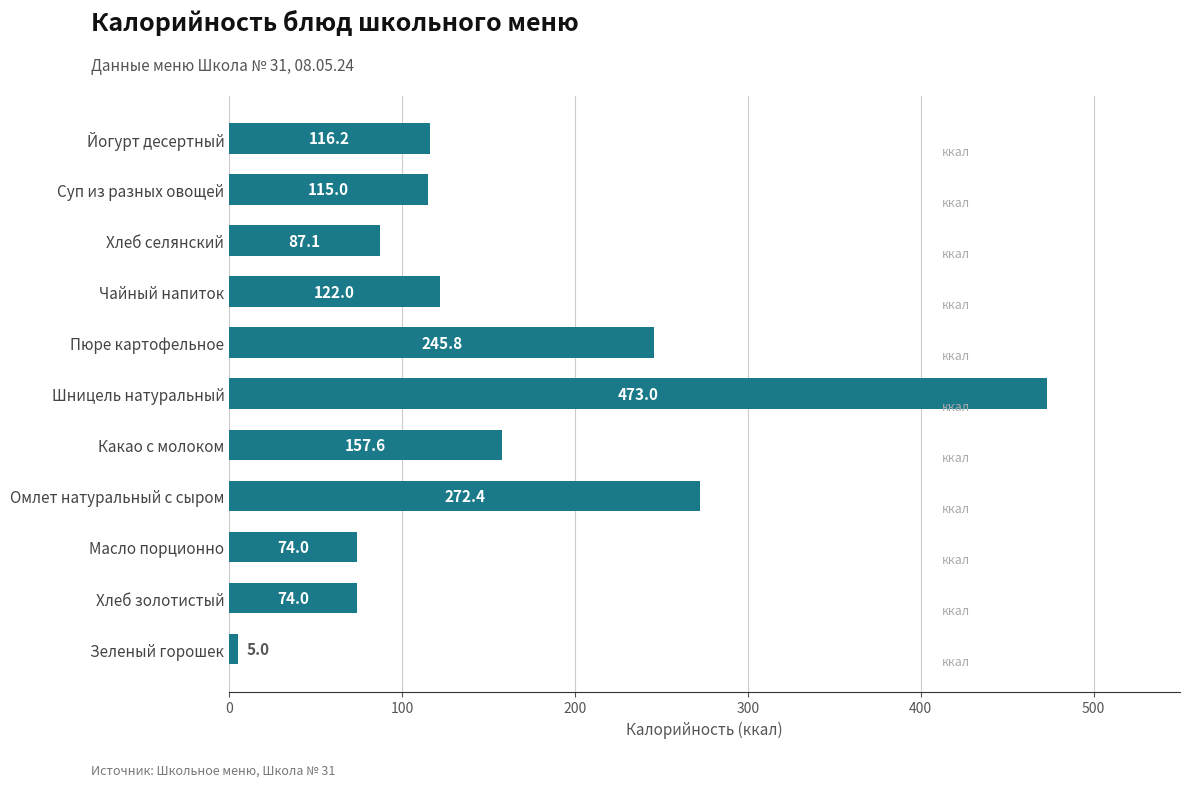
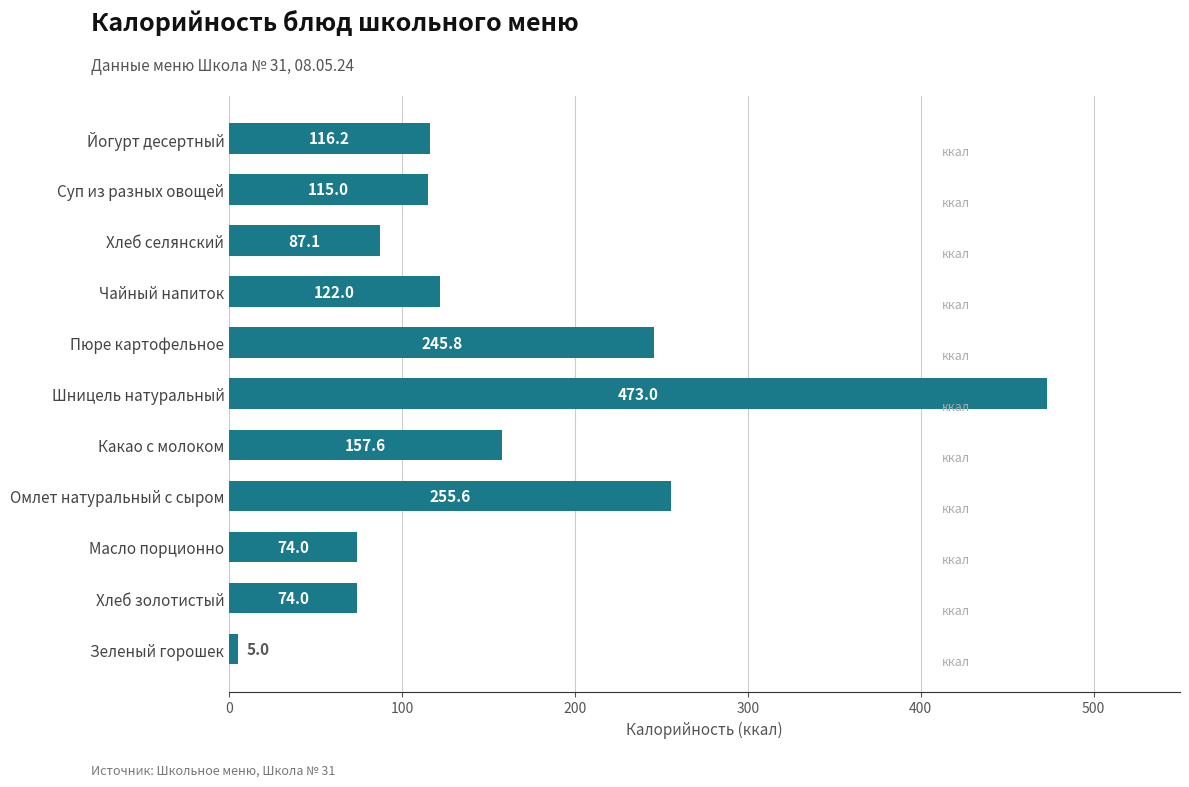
  {
    "Йогурт десертный": 116.2,
    "Суп из разных овощей": 115.0,
    "Хлеб селянский": 87.1,
    "Чайный напиток": 122.0,
    "Пюре картофельное": 245.8,
    "Шницель натуральный": 473.0,
    "Какао с молоком": 157.6,
-   "Омлет натуральный с сыром": 272.4,
+   "Омлет натуральный с сыром": 255.6,
    "Масло порционно": 74.0,
    "Хлеб золотистый": 74.0,
    "Зеленый горошек": 5.0
  }
